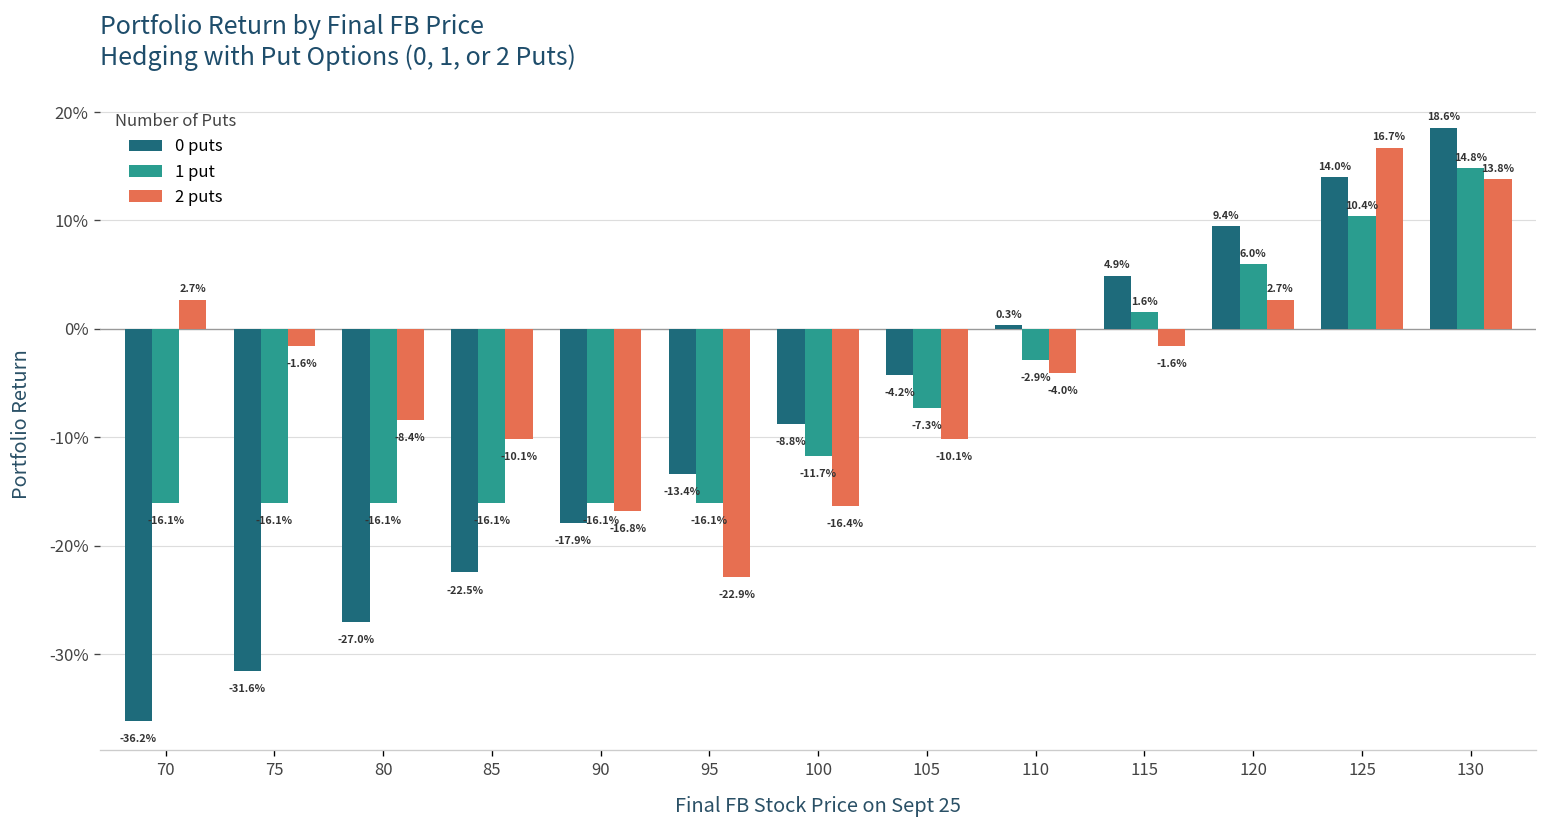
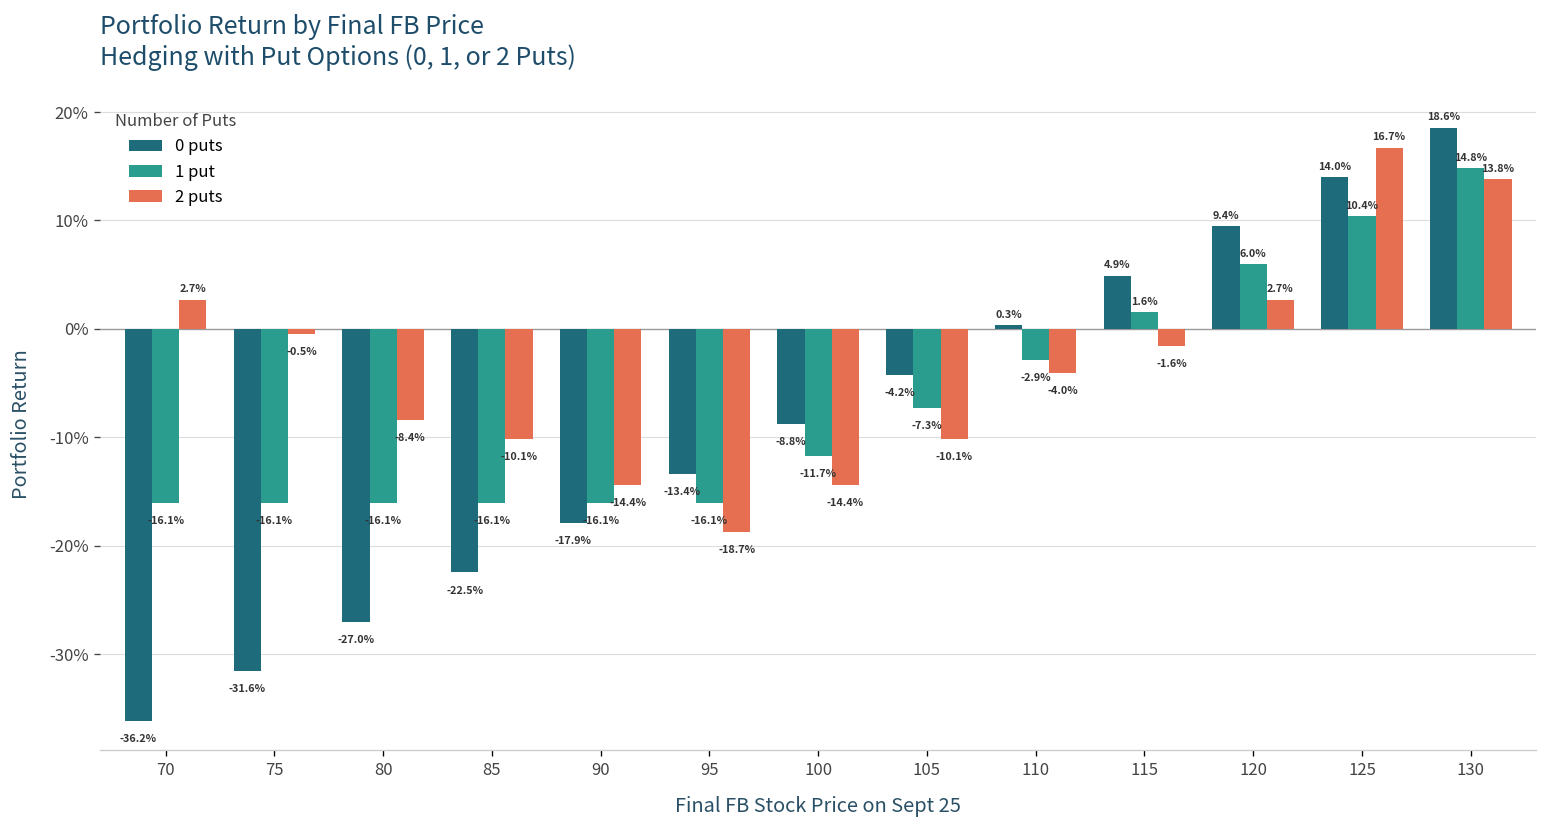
  {
    "2 puts": {
      "70": "2.7%",
-     "75": "-1.6%",
+     "75": "-0.5%",
      "80": "-8.4%",
      "85": "-10.1%",
-     "90": "-16.8%",
-     "95": "-22.9%",
-     "100": "-16.4%",
+     "90": "-14.4%",
+     "95": "-18.7%",
+     "100": "-14.4%",
      "105": "-10.1%",
      "110": "-4.0%",
      "115": "-1.6%",
      "120": "2.7%",
      "125": "16.7%",
      "130": "13.8%"
    }
  }
